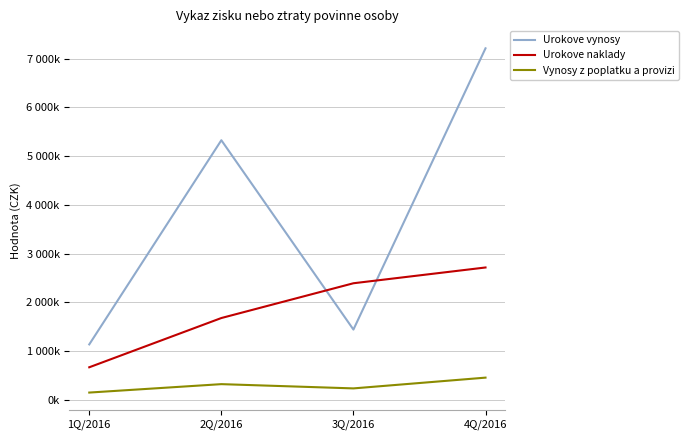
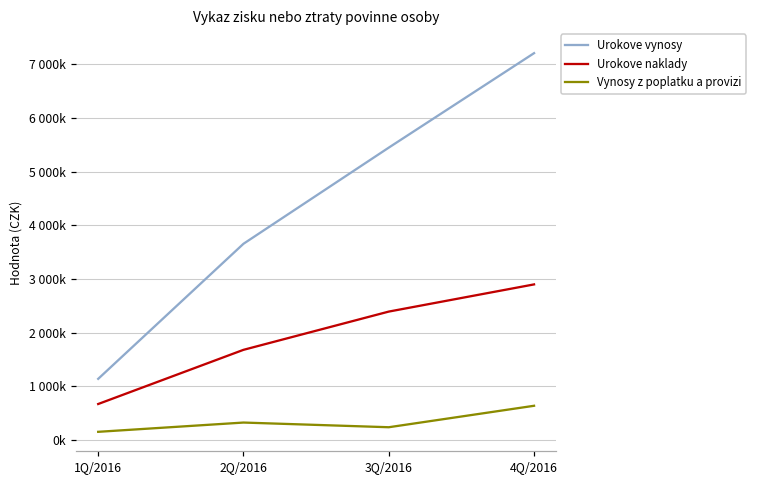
  {
    "Urokove vynosy": {
      "1Q/2016": 1100000,
-     "2Q/2016": 5300000,
-     "3Q/2016": 1400000,
+     "2Q/2016": 3700000,
+     "3Q/2016": 5400000,
      "4Q/2016": 7200000
    },
    "Urokove naklady": {
      "1Q/2016": 700000,
      "2Q/2016": 1700000,
      "3Q/2016": 2400000,
-     "4Q/2016": 2700000
+     "4Q/2016": 2900000
    },
    "Vynosy z poplatku a provizi": {
      "1Q/2016": 100000,
      "2Q/2016": 300000,
      "3Q/2016": 200000,
-     "4Q/2016": 500000
+     "4Q/2016": 600000
    }
  }
